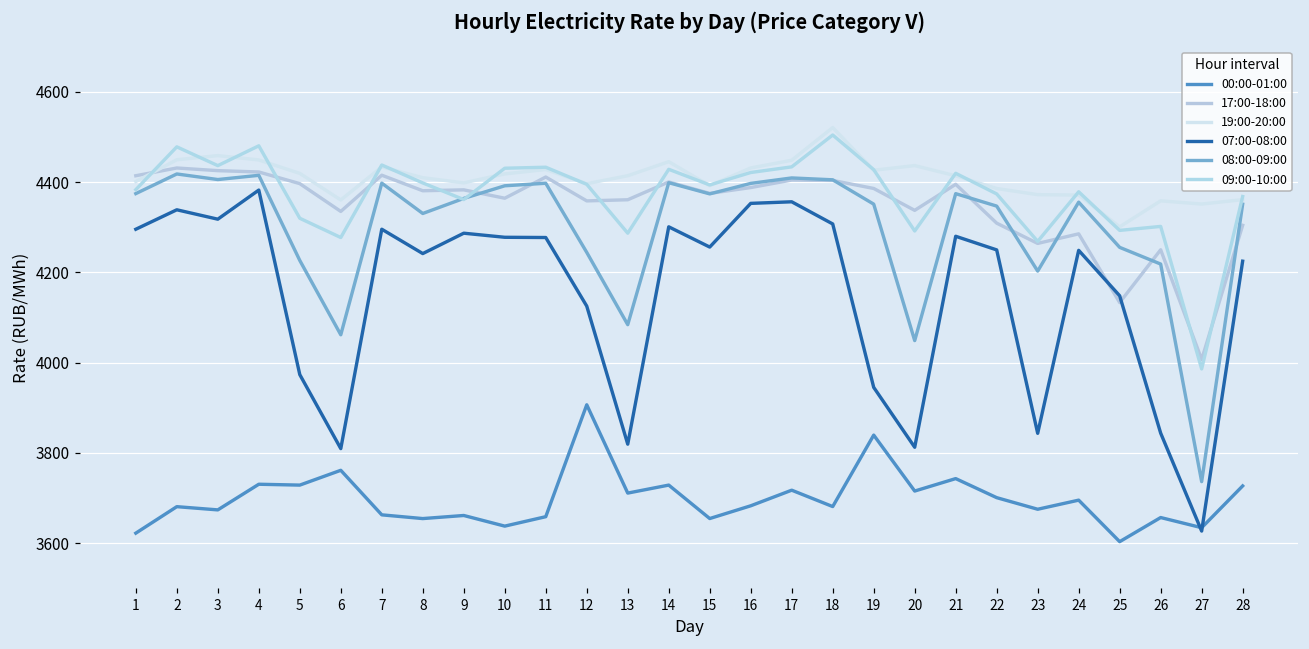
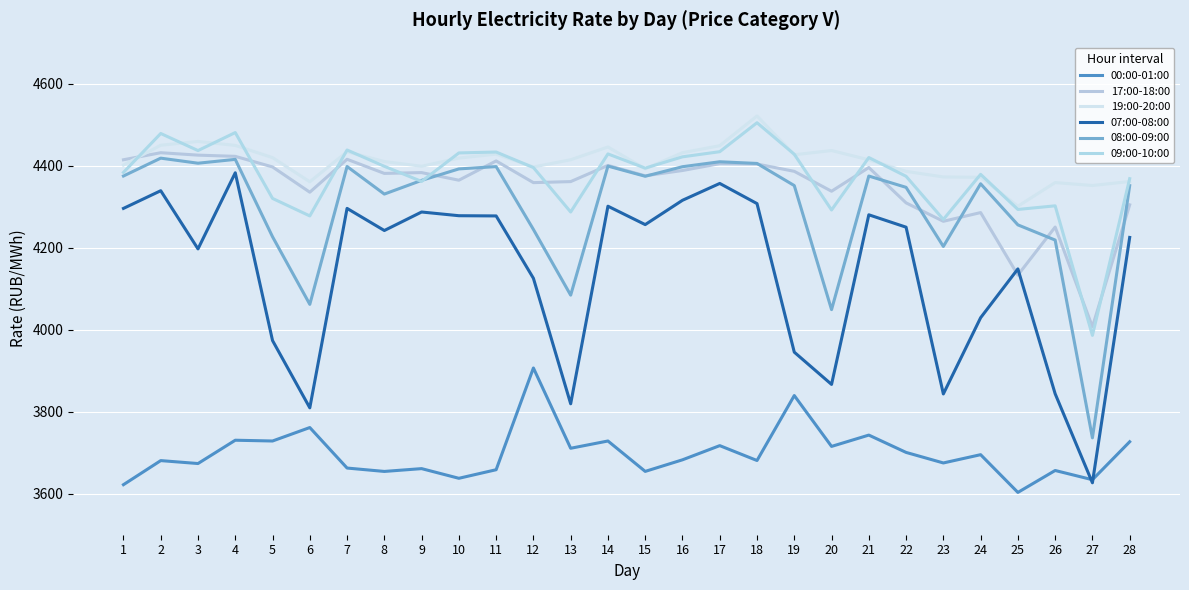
  {
    "07:00-08:00": {
      "1": 4300,
      "2": 4340,
-     "3": 4320,
+     "3": 4200,
      "4": 4380,
      "5": 3970,
      "6": 3810,
      "7": 4300,
      "8": 4240,
      "9": 4290,
      "10": 4280,
      "11": 4280,
      "12": 4130,
      "13": 3820,
      "14": 4300,
      "15": 4260,
-     "16": 4350,
+     "16": 4320,
      "17": 4360,
      "18": 4310,
      "19": 3950,
-     "20": 3810,
+     "20": 3870,
      "21": 4280,
      "22": 4250,
      "23": 3840,
-     "24": 4250,
+     "24": 4030,
      "25": 4150,
      "26": 3840,
      "27": 3630,
      "28": 4220
    }
  }
